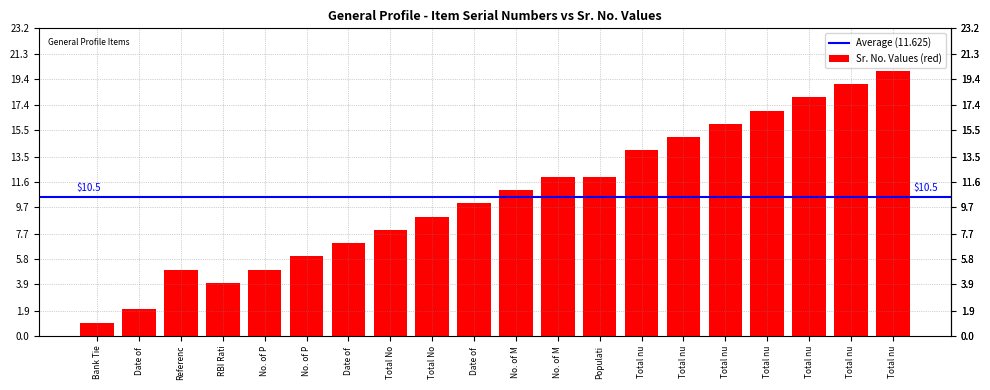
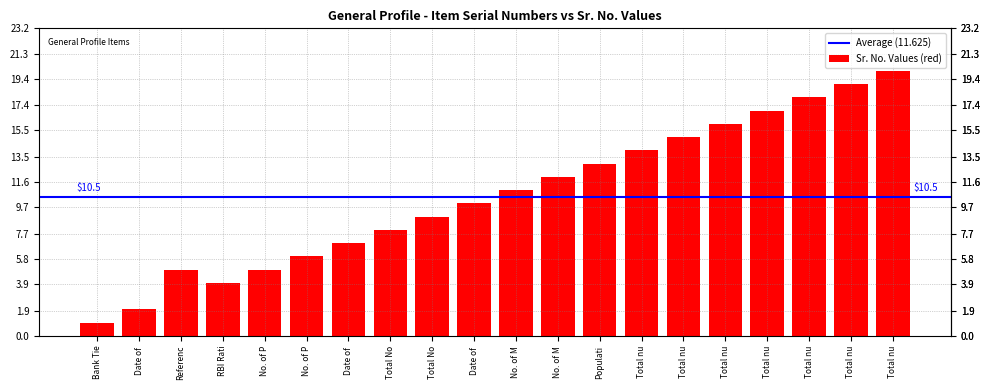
  {
    "Bank Tie": 1,
    "Referenc": 5,
    "RBI Rati": 4,
-   "Populati": 12
+   "Populati": 13
  }
